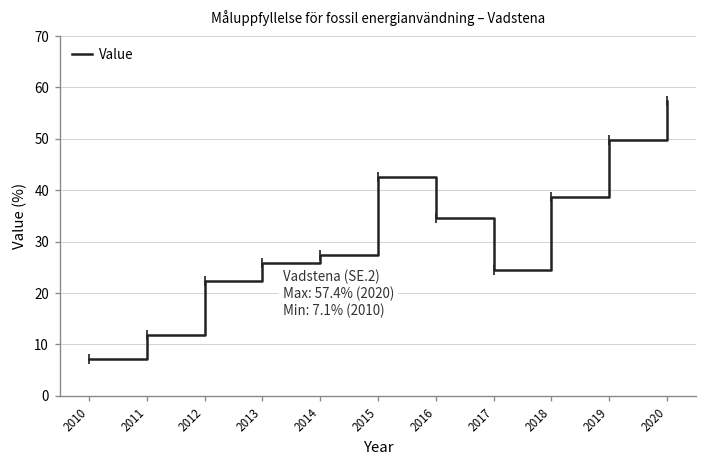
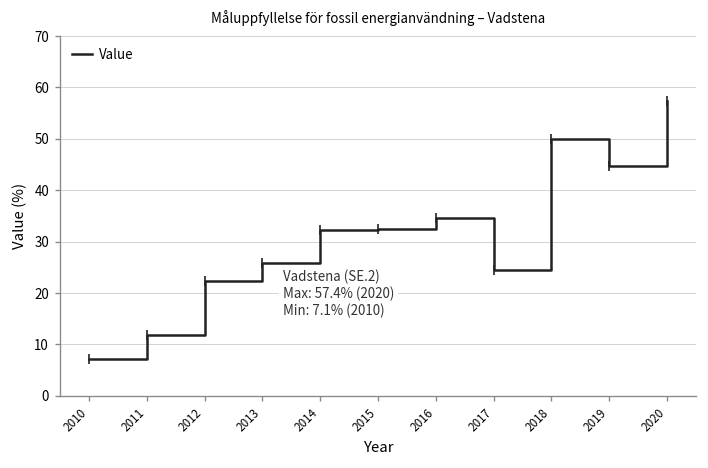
  {
    "2010": 7,
    "2011": 12,
    "2012": 22,
    "2013": 26,
-   "2014": 27,
-   "2015": 43,
+   "2014": 32,
+   "2015": 32,
    "2016": 35,
    "2017": 25,
-   "2018": 39,
-   "2019": 50,
+   "2018": 50,
+   "2019": 45,
    "2020": 57
  }
